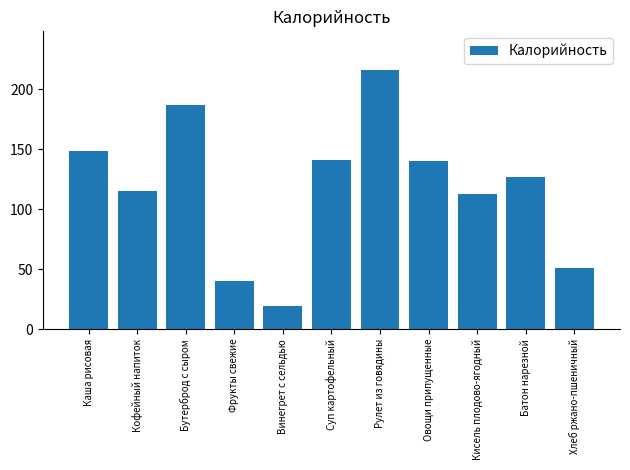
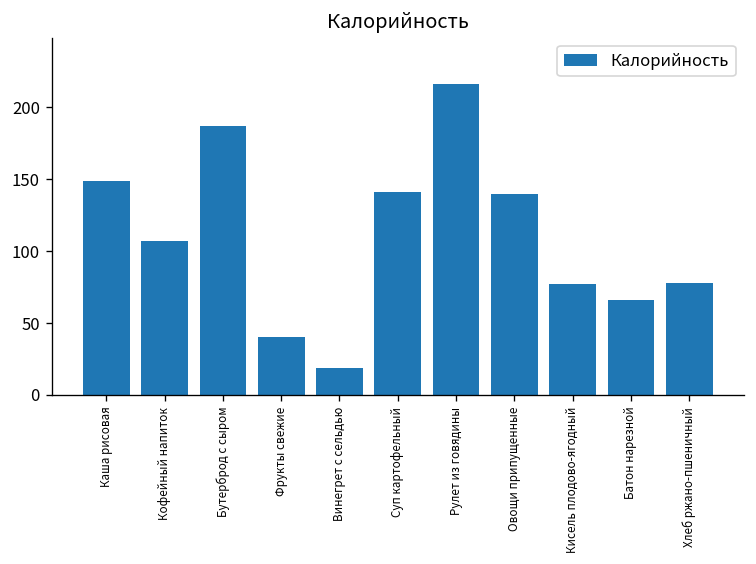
  {
    "Каша рисовая": 149,
-   "Кофейный напиток": 115,
+   "Кофейный напиток": 107,
    "Бутерброд с сыром": 187,
    "Фрукты свежие": 40,
    "Винегрет с сельдью": 19,
    "Суп картофельный": 141,
    "Рулет из говядины": 216,
    "Овощи припущенные": 140,
-   "Кисель плодово-ягодный": 113,
-   "Батон нарезной": 127,
-   "Хлеб ржано-пшеничный": 51
+   "Кисель плодово-ягодный": 77,
+   "Батон нарезной": 66,
+   "Хлеб ржано-пшеничный": 78
  }
